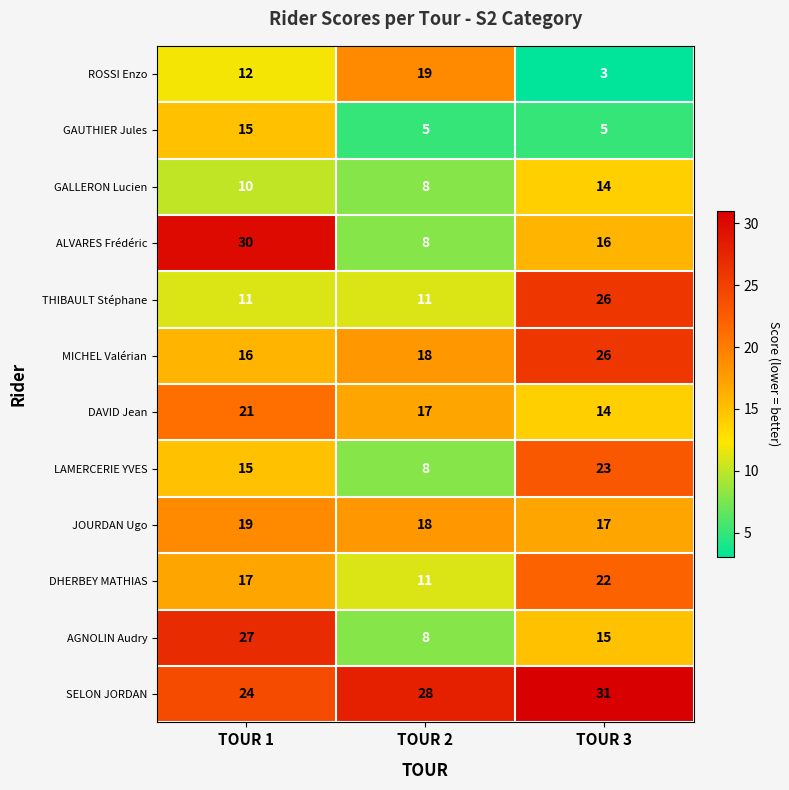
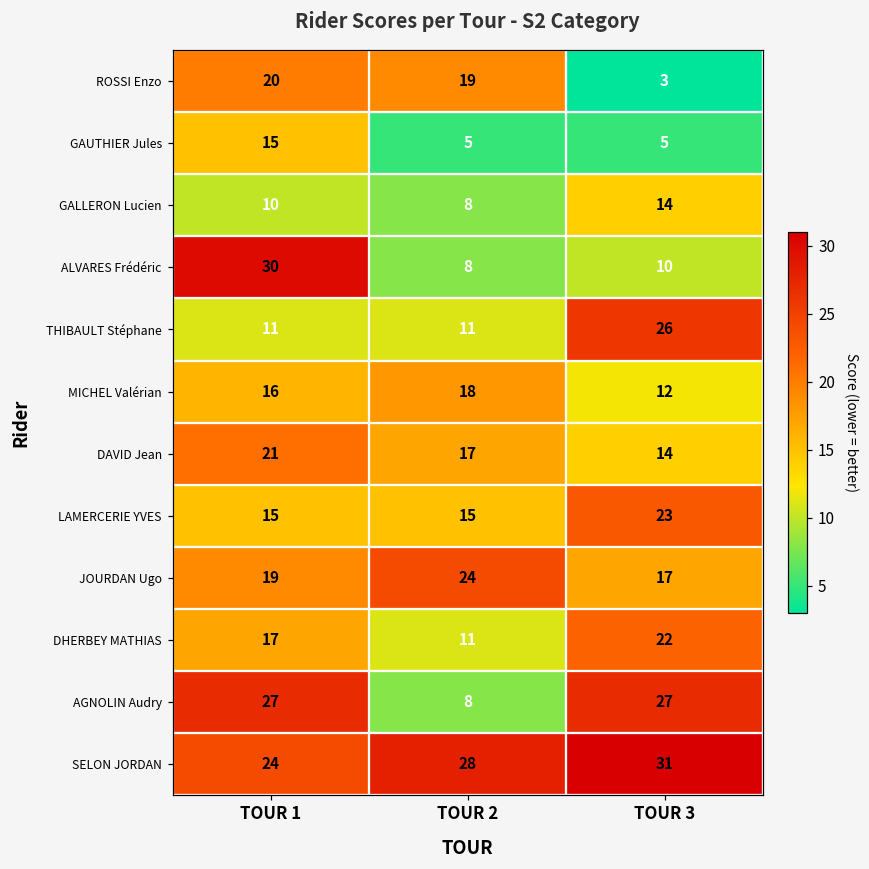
  {
    "ROSSI Enzo": {
-     "TOUR 1": 12,
+     "TOUR 1": 20,
      "TOUR 2": 19,
      "TOUR 3": 3
    },
    "GAUTHIER Jules": {
      "TOUR 1": 15,
      "TOUR 2": 5,
      "TOUR 3": 5
    },
    "GALLERON Lucien": {
      "TOUR 1": 10,
      "TOUR 2": 8,
      "TOUR 3": 14
    },
    "ALVARES Frédéric": {
      "TOUR 1": 30,
      "TOUR 2": 8,
-     "TOUR 3": 16
+     "TOUR 3": 10
    },
    "THIBAULT Stéphane": {
      "TOUR 1": 11,
      "TOUR 2": 11,
      "TOUR 3": 26
    },
    "MICHEL Valérian": {
      "TOUR 1": 16,
      "TOUR 2": 18,
-     "TOUR 3": 26
+     "TOUR 3": 12
    },
    "DAVID Jean": {
      "TOUR 1": 21,
      "TOUR 2": 17,
      "TOUR 3": 14
    },
    "LAMERCERIE YVES": {
      "TOUR 1": 15,
-     "TOUR 2": 8,
+     "TOUR 2": 15,
      "TOUR 3": 23
    },
    "JOURDAN Ugo": {
      "TOUR 1": 19,
-     "TOUR 2": 18,
+     "TOUR 2": 24,
      "TOUR 3": 17
    },
    "DHERBEY MATHIAS": {
      "TOUR 1": 17,
      "TOUR 2": 11,
      "TOUR 3": 22
    },
    "AGNOLIN Audry": {
      "TOUR 1": 27,
      "TOUR 2": 8,
-     "TOUR 3": 15
+     "TOUR 3": 27
    },
    "SELON JORDAN": {
      "TOUR 1": 24,
      "TOUR 2": 28,
      "TOUR 3": 31
    }
  }
